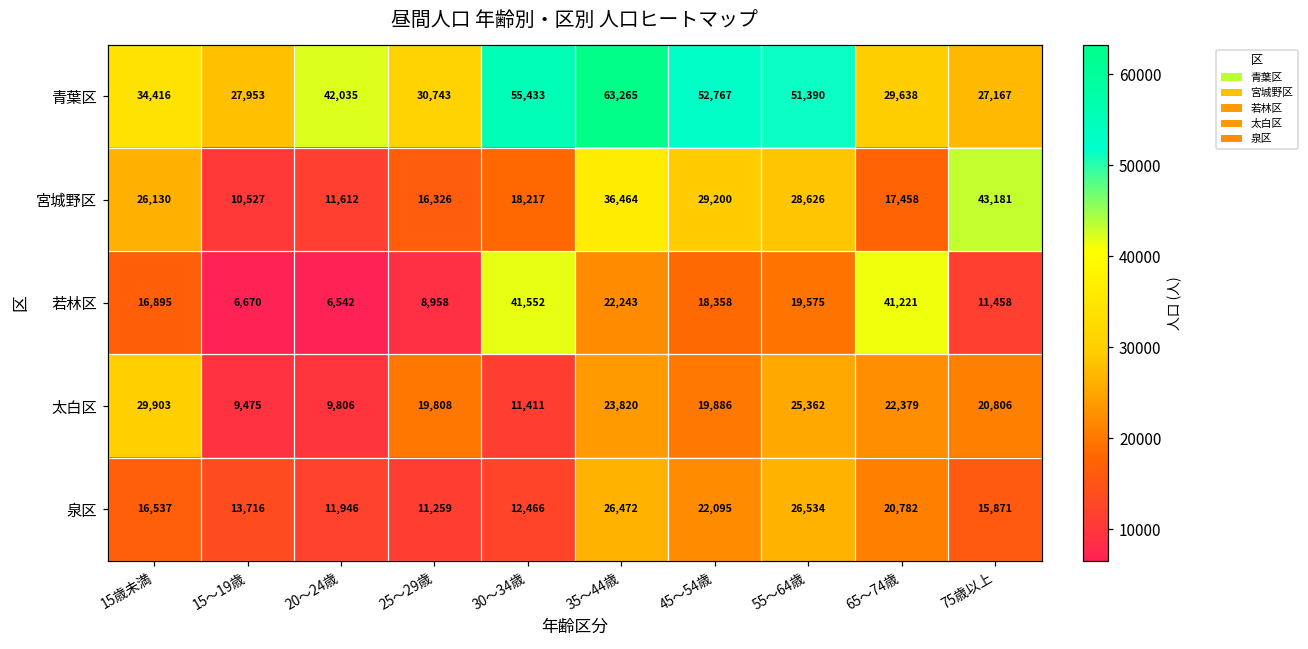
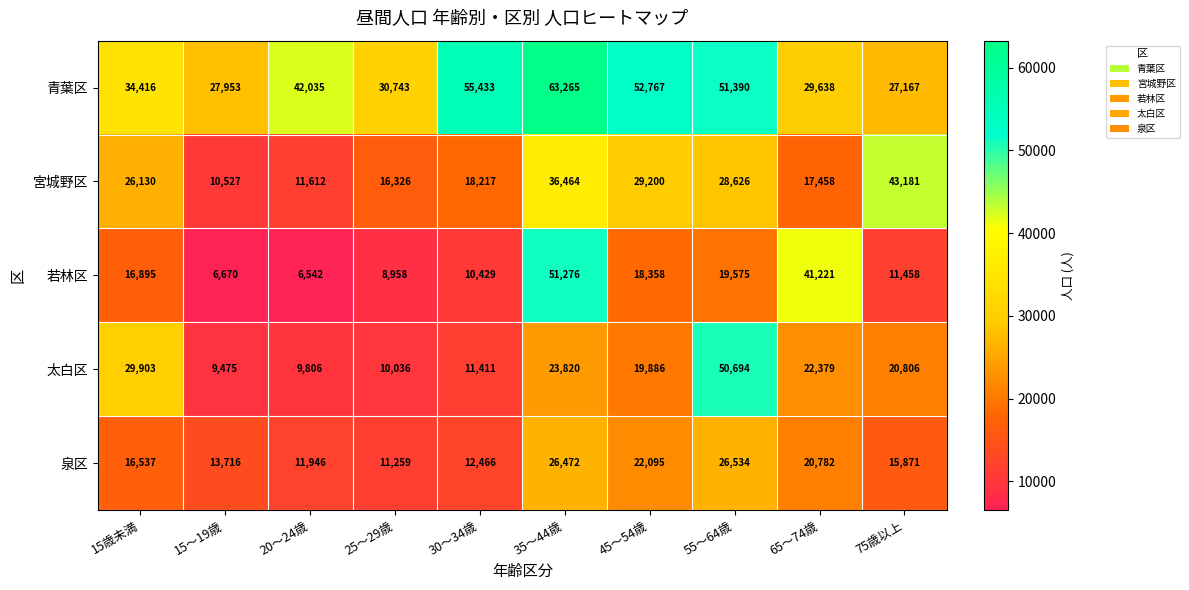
  {
    "青葉区": {
      "15歳未満": "34,416",
      "15～19歳": "27,953",
      "20～24歳": "42,035",
      "25～29歳": "30,743",
      "30～34歳": "55,433",
      "35～44歳": "63,265",
      "45～54歳": "52,767",
      "55～64歳": "51,390",
      "65～74歳": "29,638",
      "75歳以上": "27,167"
    },
    "宮城野区": {
      "15歳未満": "26,130",
      "15～19歳": "10,527",
      "20～24歳": "11,612",
      "25～29歳": "16,326",
      "30～34歳": "18,217",
      "35～44歳": "36,464",
      "45～54歳": "29,200",
      "55～64歳": "28,626",
      "65～74歳": "17,458",
      "75歳以上": "43,181"
    },
    "若林区": {
      "15歳未満": "16,895",
      "15～19歳": "6,670",
      "20～24歳": "6,542",
      "25～29歳": "8,958",
-     "30～34歳": "41,552",
-     "35～44歳": "22,243",
+     "30～34歳": "10,429",
+     "35～44歳": "51,276",
      "45～54歳": "18,358",
      "55～64歳": "19,575",
      "65～74歳": "41,221",
      "75歳以上": "11,458"
    },
    "太白区": {
      "15歳未満": "29,903",
      "15～19歳": "9,475",
      "20～24歳": "9,806",
-     "25～29歳": "19,808",
+     "25～29歳": "10,036",
      "30～34歳": "11,411",
      "35～44歳": "23,820",
      "45～54歳": "19,886",
-     "55～64歳": "25,362",
+     "55～64歳": "50,694",
      "65～74歳": "22,379",
      "75歳以上": "20,806"
    },
    "泉区": {
      "15歳未満": "16,537",
      "15～19歳": "13,716",
      "20～24歳": "11,946",
      "25～29歳": "11,259",
      "30～34歳": "12,466",
      "35～44歳": "26,472",
      "45～54歳": "22,095",
      "55～64歳": "26,534",
      "65～74歳": "20,782",
      "75歳以上": "15,871"
    }
  }
